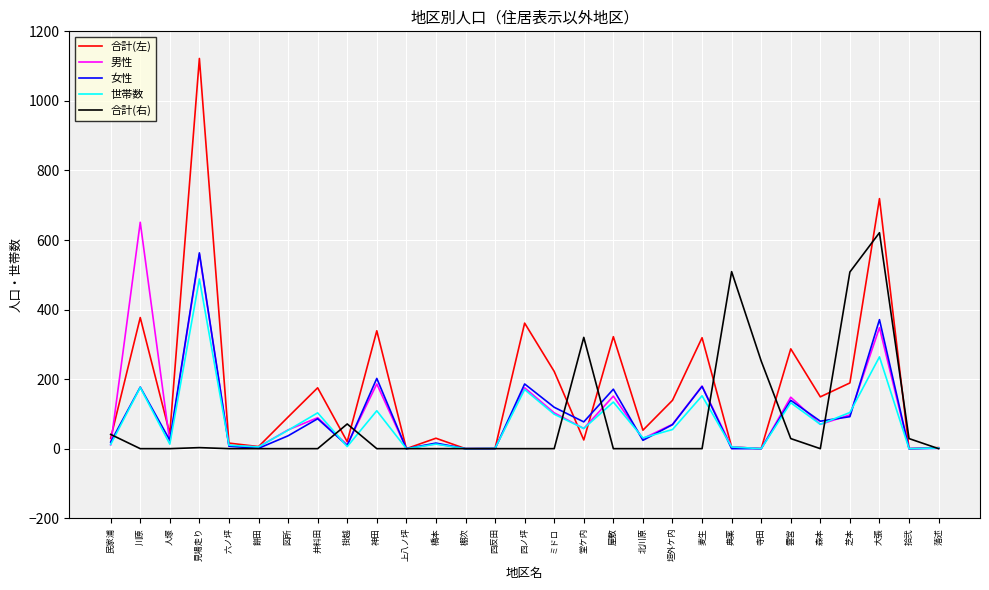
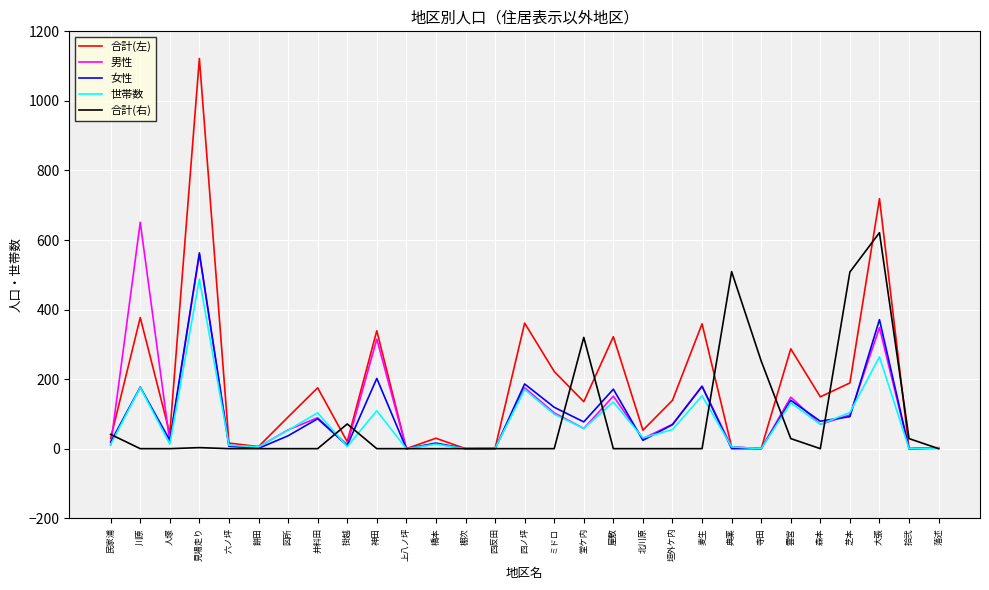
  {
    "合計(左)": {
      "民家浦": 30,
      "川原": 380,
      "人塚": 40,
      "見場走り": 1120,
      "図所": 90,
      "井料田": 180,
      "掛越": 20,
      "神田": 340,
      "橋本": 30,
      "四ノ坪": 360,
      "ミドロ": 220,
-     "堂ケ内": 30,
+     "堂ケ内": 140,
      "屋敷": 320,
      "北川原": 50,
      "垣外ケ内": 140,
-     "麦生": 320,
+     "麦生": 360,
      "雲宮": 290,
      "森本": 150,
      "芝本": 190,
      "大張": 720
    },
    "男性": {
      "川原": 650,
-     "神田": 190,
+     "神田": 320,
      "屋敷": 150,
      "雲宮": 150,
      "大張": 350
    },
    "女性": {
      "図所": 40,
      "神田": 200,
      "四ノ坪": 190,
      "ミドロ": 120,
      "堂ケ内": 80,
      "屋敷": 170,
      "森本": 80,
      "大張": 370
    },
    "世帯数": {
      "見場走り": 490,
      "井料田": 100,
      "神田": 110,
      "屋敷": 130,
      "垣外ケ内": 60,
      "麦生": 150,
      "大張": 260
    },
    "合計(右)": {
      "民家浦": 40,
      "川原": 0,
      "人塚": 0,
      "見場走り": 0,
      "図所": 0,
      "井料田": 0,
      "掛越": 70,
      "神田": 0,
      "橋本": 0,
      "四ノ坪": 0,
      "ミドロ": 0,
      "堂ケ内": 320,
      "屋敷": 0,
      "北川原": 0,
      "垣外ケ内": 0,
      "麦生": 0,
      "典薬": 510,
      "寺田": 250,
      "雲宮": 30,
      "森本": 0,
      "芝本": 510,
      "大張": 620,
      "拾弐": 30
    }
  }
